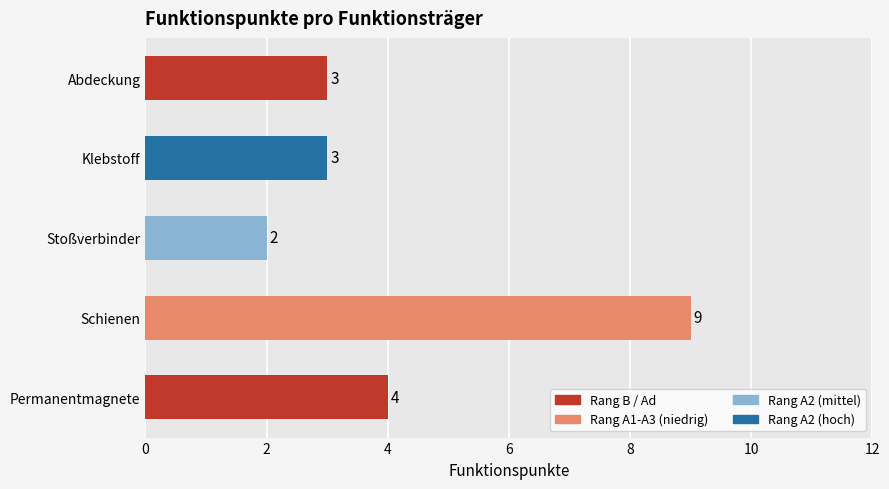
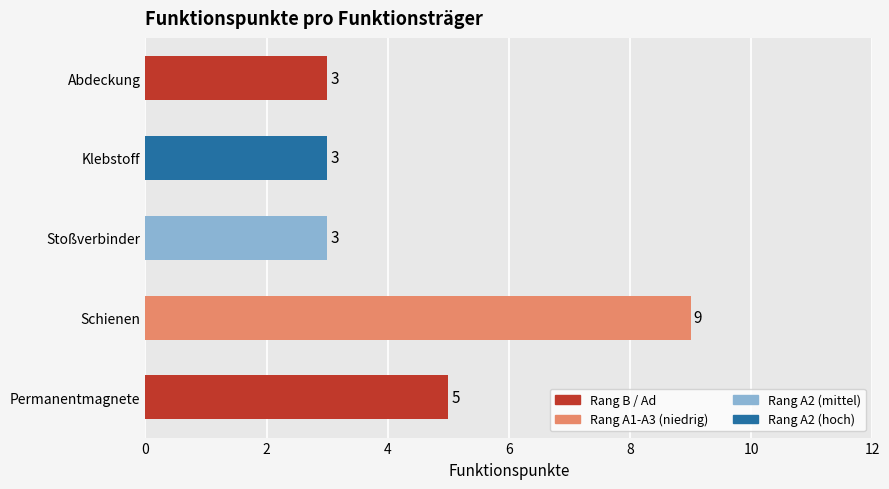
  {
    "Abdeckung": 3,
    "Klebstoff": 3,
-   "Stoßverbinder": 2,
+   "Stoßverbinder": 3,
    "Schienen": 9,
-   "Permanentmagnete": 4
+   "Permanentmagnete": 5
  }
